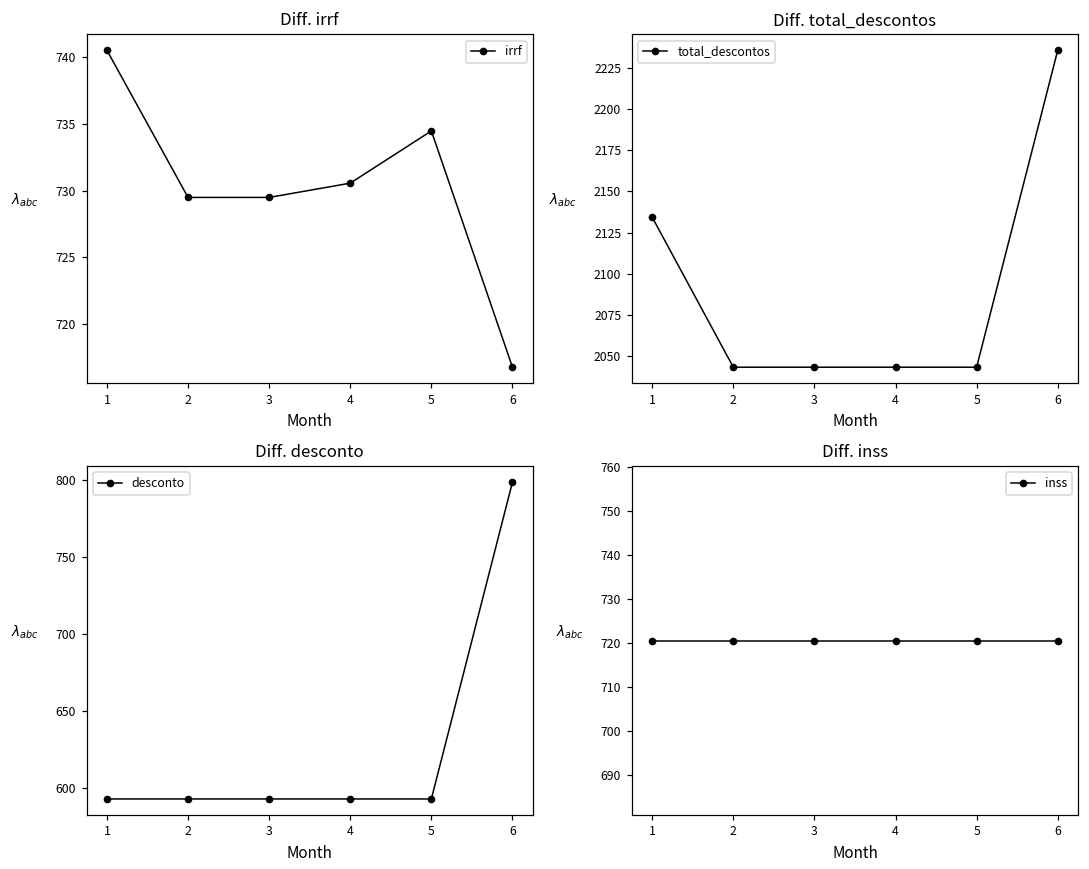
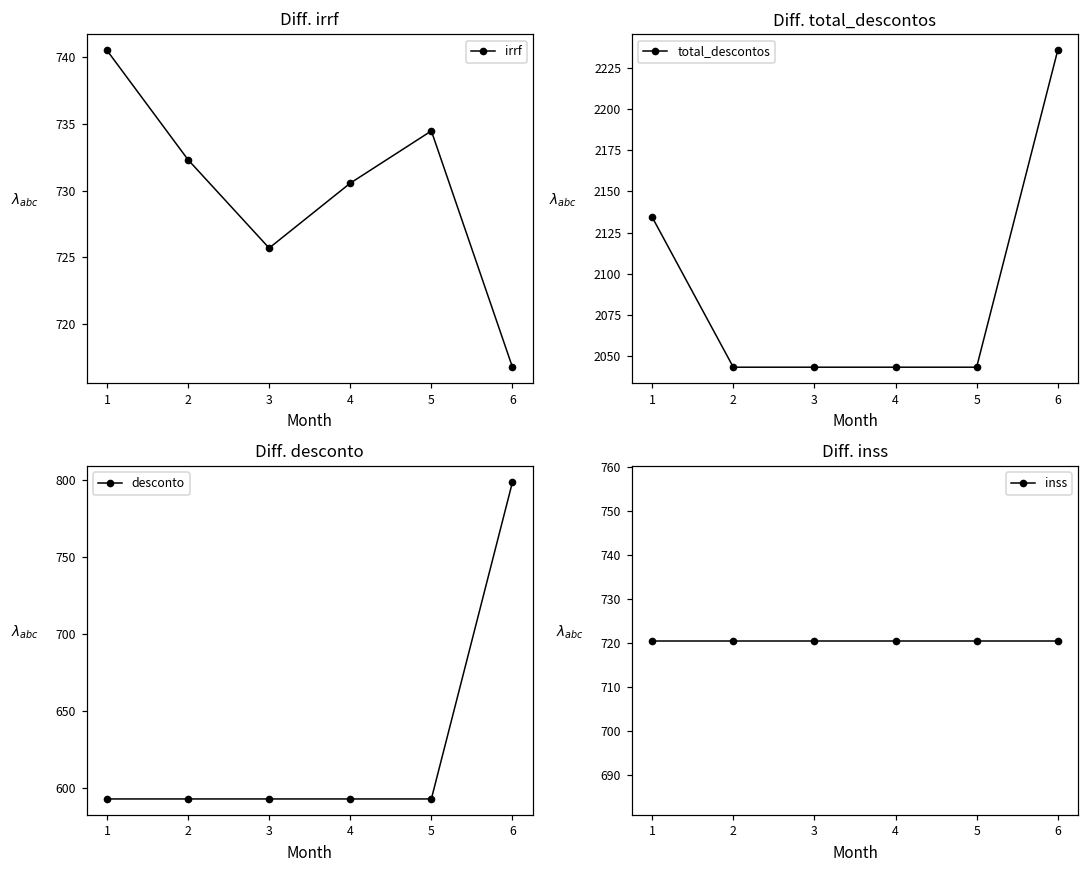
  {
    "Diff. irrf": {
      "1": 740.5,
-     "2": 729.5,
-     "3": 729.5,
+     "2": 732.3,
+     "3": 725.7,
      "4": 730.6,
      "5": 734.5,
      "6": 716.8
    },
    "Diff. total_descontos": {
      "1": 2134,
      "2": 2043,
      "3": 2043,
      "4": 2043,
      "5": 2043,
      "6": 2236
    },
    "Diff. desconto": {
      "1": 593,
      "2": 593,
      "3": 593,
      "4": 593,
      "5": 593,
      "6": 798
    },
    "Diff. inss": {
      "1": 721,
      "2": 721,
      "3": 721,
      "4": 721,
      "5": 721,
      "6": 721
    }
  }
